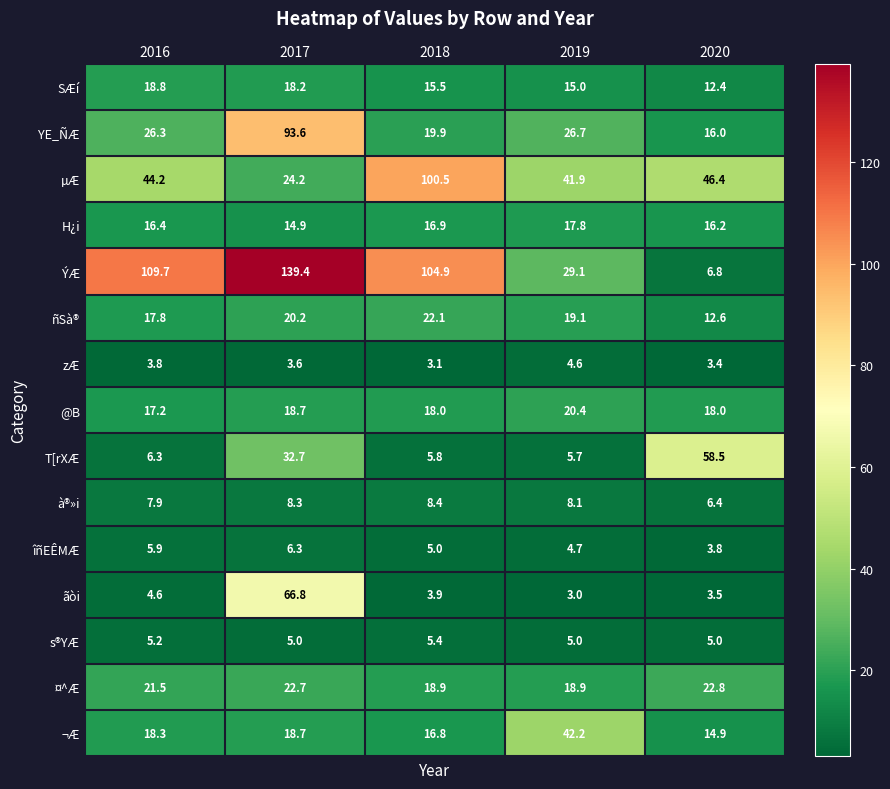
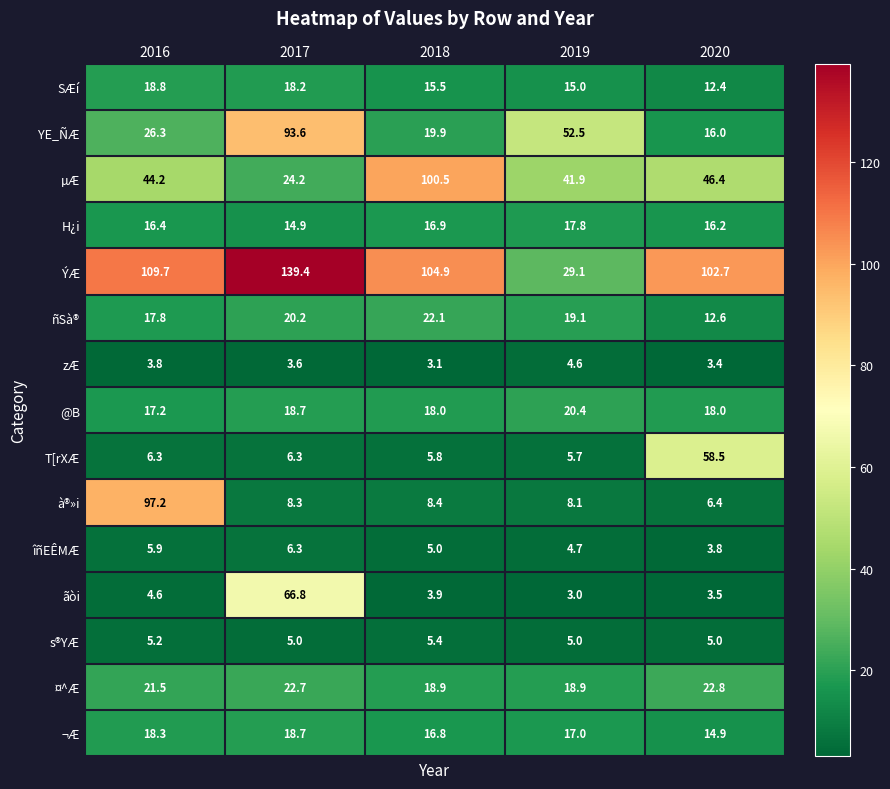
  {
    "SÆí": {
      "2016": 18.8,
      "2017": 18.2,
      "2018": 15.5,
      "2019": 15.0,
      "2020": 12.4
    },
    "YE_ÑÆ": {
      "2016": 26.3,
      "2017": 93.6,
      "2018": 19.9,
-     "2019": 26.7,
+     "2019": 52.5,
      "2020": 16.0
    },
    "µÆ": {
      "2016": 44.2,
      "2017": 24.2,
      "2018": 100.5,
      "2019": 41.9,
      "2020": 46.4
    },
    "H¿i": {
      "2016": 16.4,
      "2017": 14.9,
      "2018": 16.9,
      "2019": 17.8,
      "2020": 16.2
    },
    "ÝÆ": {
      "2016": 109.7,
      "2017": 139.4,
      "2018": 104.9,
      "2019": 29.1,
-     "2020": 6.8
+     "2020": 102.7
    },
    "ñSà®": {
      "2016": 17.8,
      "2017": 20.2,
      "2018": 22.1,
      "2019": 19.1,
      "2020": 12.6
    },
    "zÆ": {
      "2016": 3.8,
      "2017": 3.6,
      "2018": 3.1,
      "2019": 4.6,
      "2020": 3.4
    },
    "@B": {
      "2016": 17.2,
      "2017": 18.7,
      "2018": 18.0,
      "2019": 20.4,
      "2020": 18.0
    },
    "T[rXÆ": {
      "2016": 6.3,
-     "2017": 32.7,
+     "2017": 6.3,
      "2018": 5.8,
      "2019": 5.7,
      "2020": 58.5
    },
    "à®»i": {
-     "2016": 7.9,
+     "2016": 97.2,
      "2017": 8.3,
      "2018": 8.4,
      "2019": 8.1,
      "2020": 6.4
    },
    "îñEÊMÆ": {
      "2016": 5.9,
      "2017": 6.3,
      "2018": 5.0,
      "2019": 4.7,
      "2020": 3.8
    },
    "ãòi": {
      "2016": 4.6,
      "2017": 66.8,
      "2018": 3.9,
      "2019": 3.0,
      "2020": 3.5
    },
    "s®YÆ": {
      "2016": 5.2,
      "2017": 5.0,
      "2018": 5.4,
      "2019": 5.0,
      "2020": 5.0
    },
    "¤^Æ": {
      "2016": 21.5,
      "2017": 22.7,
      "2018": 18.9,
      "2019": 18.9,
      "2020": 22.8
    },
    "¬Æ": {
      "2016": 18.3,
      "2017": 18.7,
      "2018": 16.8,
-     "2019": 42.2,
+     "2019": 17.0,
      "2020": 14.9
    }
  }
